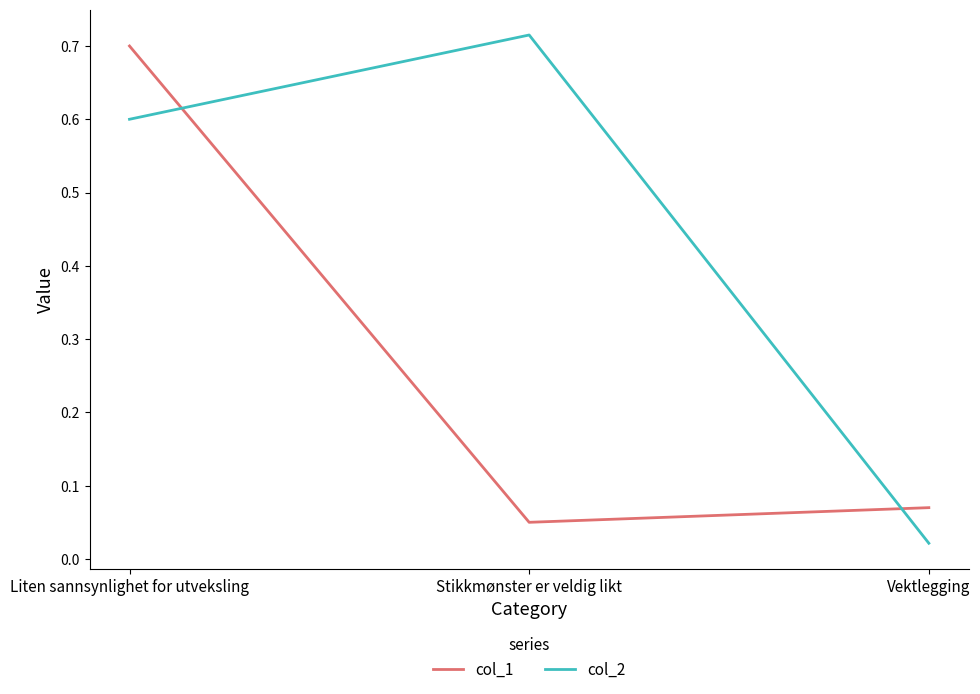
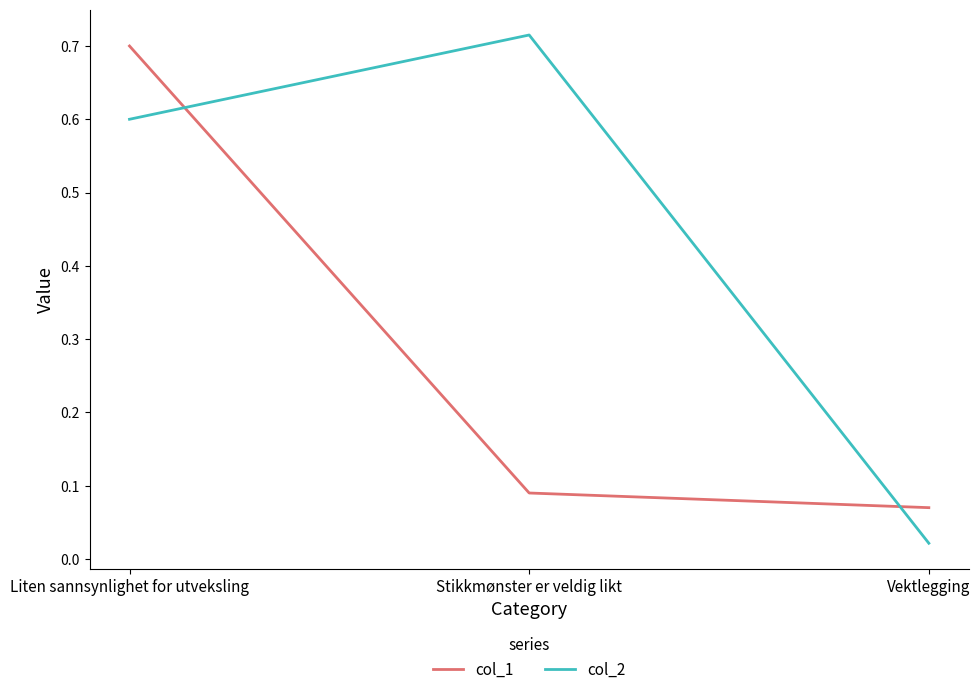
  {
    "col_1": {
      "Liten sannsynlighet for utveksling": 0.70,
-     "Stikkmønster er veldig likt": 0.05,
+     "Stikkmønster er veldig likt": 0.09,
      "Vektlegging": 0.07
    },
    "col_2": {
      "Liten sannsynlighet for utveksling": 0.60,
      "Stikkmønster er veldig likt": 0.72,
      "Vektlegging": 0.02
    }
  }
